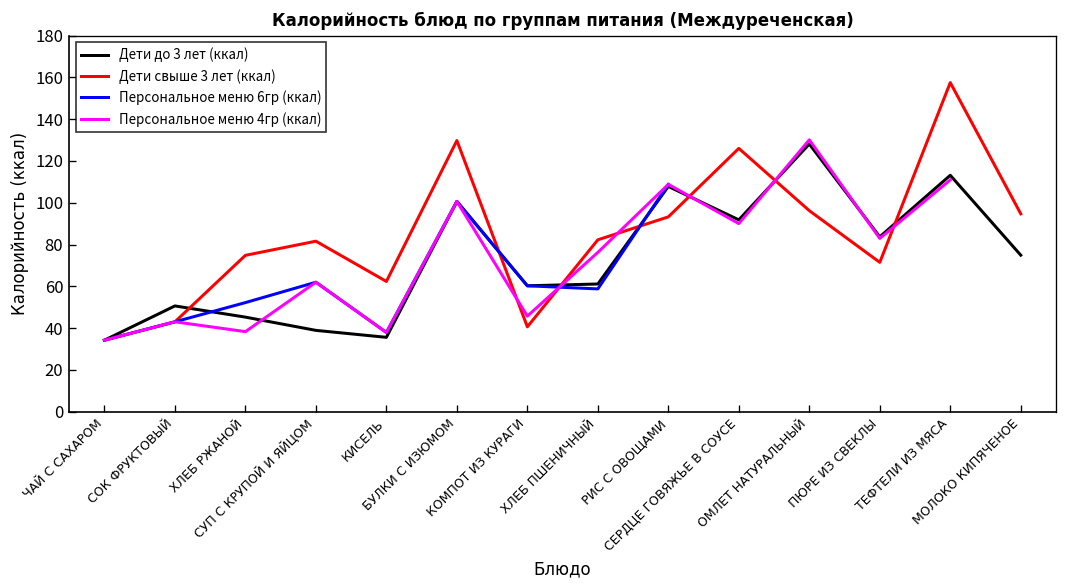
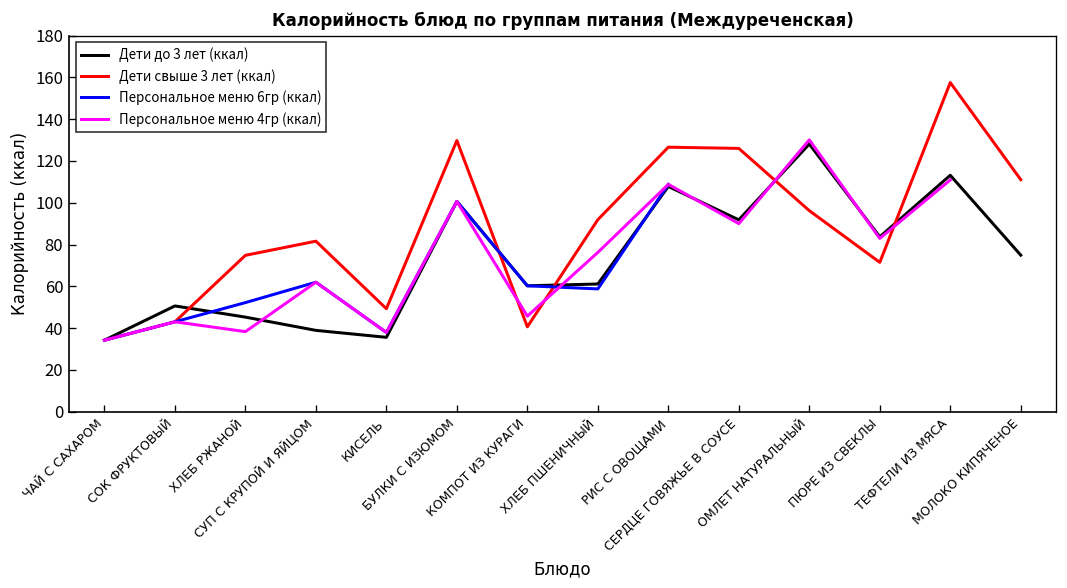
  {
    "Дети до 3 лет (ккал)": {
      "СОК ФРУКТОВЫЙ": 51,
      "ХЛЕБ РЖАНОЙ": 45,
      "СУП С КРУПОЙ И ЯЙЦОМ": 39,
      "КИСЕЛЬ": 36,
      "ХЛЕБ ПШЕНИЧНЫЙ": 61,
      "СЕРДЦЕ ГОВЯЖЬЕ В СОУСЕ": 92,
      "ОМЛЕТ НАТУРАЛЬНЫЙ": 128,
      "ТЕФТЕЛИ ИЗ МЯСА": 113,
      "МОЛОКО КИПЯЧЕНОЕ": 75
    },
    "Дети свыше 3 лет (ккал)": {
      "ХЛЕБ РЖАНОЙ": 75,
      "СУП С КРУПОЙ И ЯЙЦОМ": 82,
-     "КИСЕЛЬ": 62,
+     "КИСЕЛЬ": 49,
      "БУЛКИ С ИЗЮМОМ": 130,
      "КОМПОТ ИЗ КУРАГИ": 41,
-     "ХЛЕБ ПШЕНИЧНЫЙ": 82,
-     "РИС С ОВОЩАМИ": 93,
+     "ХЛЕБ ПШЕНИЧНЫЙ": 92,
+     "РИС С ОВОЩАМИ": 127,
      "СЕРДЦЕ ГОВЯЖЬЕ В СОУСЕ": 126,
      "ОМЛЕТ НАТУРАЛЬНЫЙ": 96,
      "ПЮРЕ ИЗ СВЕКЛЫ": 71,
      "ТЕФТЕЛИ ИЗ МЯСА": 158,
-     "МОЛОКО КИПЯЧЕНОЕ": 95
+     "МОЛОКО КИПЯЧЕНОЕ": 111
    },
    "Персональное меню 6гр (ккал)": {
      "ХЛЕБ РЖАНОЙ": 52,
      "ХЛЕБ ПШЕНИЧНЫЙ": 59
    },
    "Персональное меню 4гр (ккал)": {
      "ХЛЕБ РЖАНОЙ": 38,
      "КОМПОТ ИЗ КУРАГИ": 46,
      "ХЛЕБ ПШЕНИЧНЫЙ": 76,
      "СЕРДЦЕ ГОВЯЖЬЕ В СОУСЕ": 90,
      "ОМЛЕТ НАТУРАЛЬНЫЙ": 130,
      "ТЕФТЕЛИ ИЗ МЯСА": 111
    }
  }
